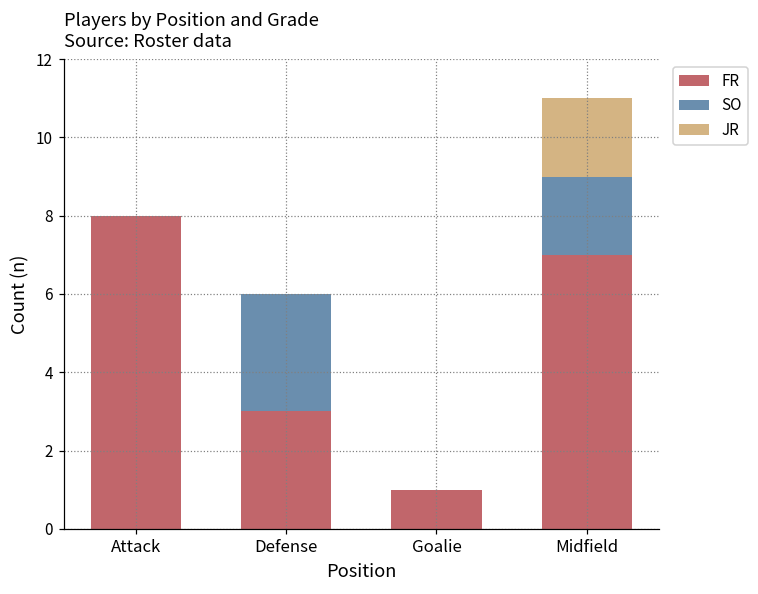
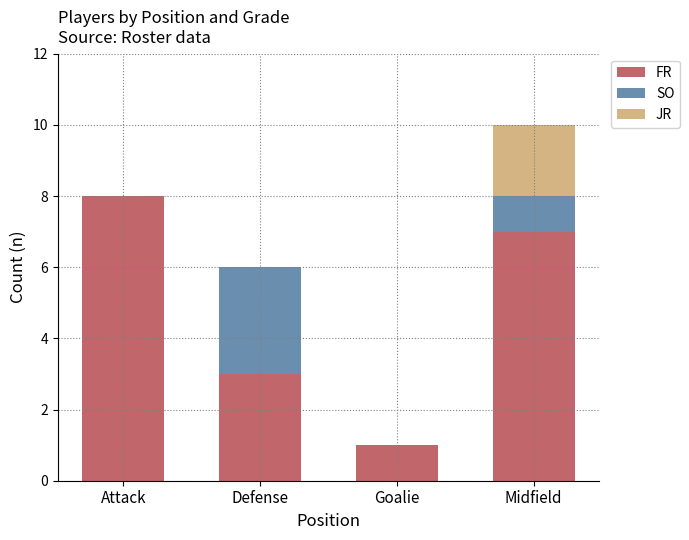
  {
    "FR": {
      "Attack": 8,
      "Defense": 3,
      "Goalie": 1,
      "Midfield": 7
    },
    "SO": {
      "Attack": 0,
      "Defense": 3,
      "Goalie": 0,
-     "Midfield": 2
+     "Midfield": 1
    },
    "JR": {
      "Attack": 0,
      "Defense": 0,
      "Goalie": 0,
      "Midfield": 2
    }
  }
